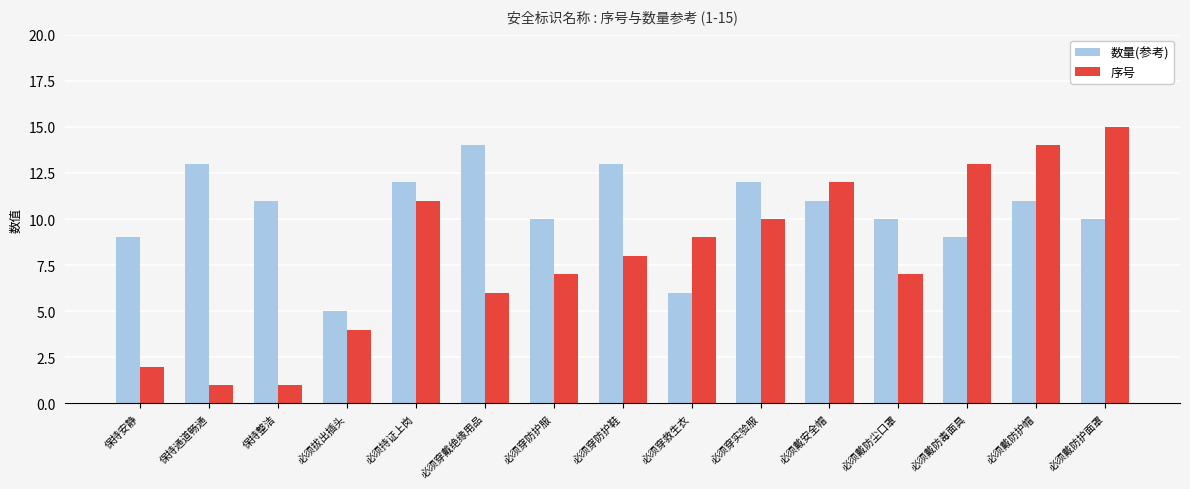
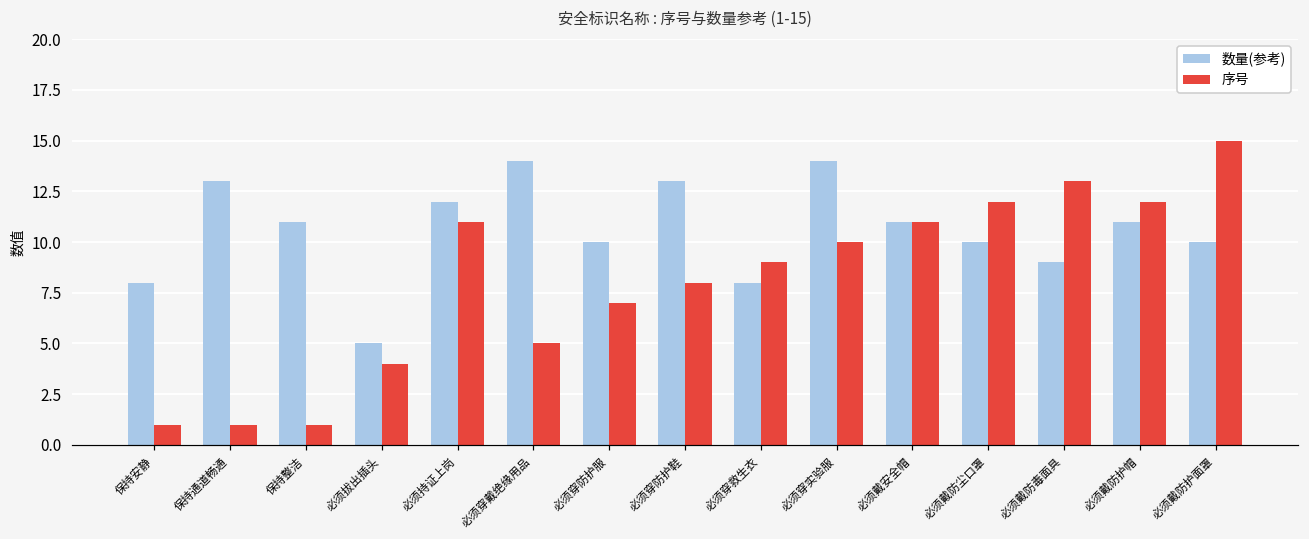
  {
    "数量(参考)": {
-     "保持安静": 9,
+     "保持安静": 8,
      "保持通道畅通": 13,
      "保持整洁": 11,
      "必须拔出插头": 5,
      "必须持证上岗": 12,
      "必须穿戴绝缘用品": 14,
      "必须穿防护服": 10,
      "必须穿防护鞋": 13,
-     "必须穿救生衣": 6,
-     "必须穿实验服": 12,
+     "必须穿救生衣": 8,
+     "必须穿实验服": 14,
      "必须戴安全帽": 11,
      "必须戴防尘口罩": 10,
      "必须戴防毒面具": 9,
      "必须戴防护帽": 11,
      "必须戴防护面罩": 10
    },
    "序号": {
-     "保持安静": 2,
+     "保持安静": 1,
      "保持通道畅通": 1,
      "保持整洁": 1,
      "必须拔出插头": 4,
      "必须持证上岗": 11,
-     "必须穿戴绝缘用品": 6,
+     "必须穿戴绝缘用品": 5,
      "必须穿防护服": 7,
      "必须穿防护鞋": 8,
      "必须穿救生衣": 9,
      "必须穿实验服": 10,
-     "必须戴安全帽": 12,
-     "必须戴防尘口罩": 7,
+     "必须戴安全帽": 11,
+     "必须戴防尘口罩": 12,
      "必须戴防毒面具": 13,
-     "必须戴防护帽": 14,
+     "必须戴防护帽": 12,
      "必须戴防护面罩": 15
    }
  }
